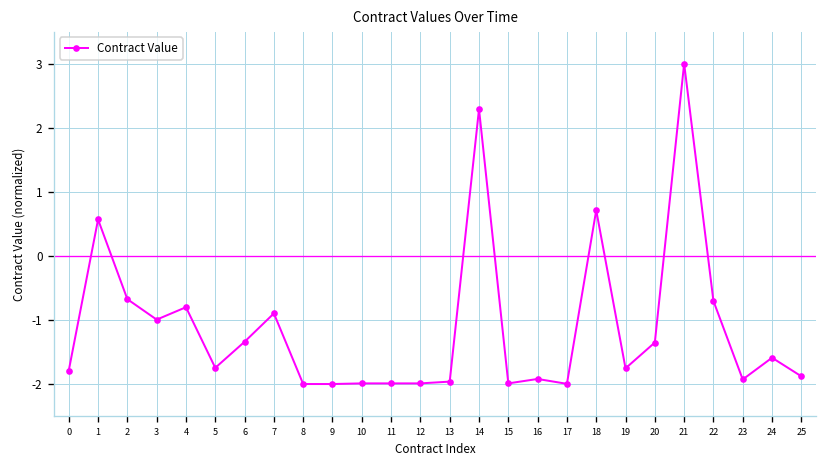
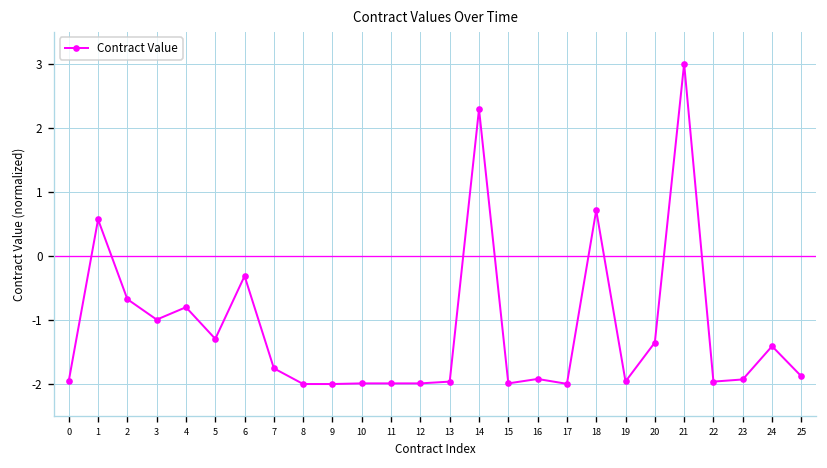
  {
-   "0": -1.8,
+   "0": -2.0,
    "1": 0.6,
    "2": -0.7,
    "3": -1.0,
    "4": -0.8,
-   "5": -1.7,
-   "6": -1.3,
-   "7": -0.9,
+   "5": -1.3,
+   "6": -0.3,
+   "7": -1.8,
    "8": -2.0,
    "9": -2.0,
    "10": -2.0,
    "11": -2.0,
    "12": -2.0,
    "13": -2.0,
    "14": 2.3,
    "15": -2.0,
    "16": -1.9,
    "17": -2.0,
    "18": 0.7,
-   "19": -1.8,
+   "19": -2.0,
    "20": -1.4,
    "21": 3.0,
-   "22": -0.7,
+   "22": -2.0,
    "23": -1.9,
-   "24": -1.6,
+   "24": -1.4,
    "25": -1.9
  }
